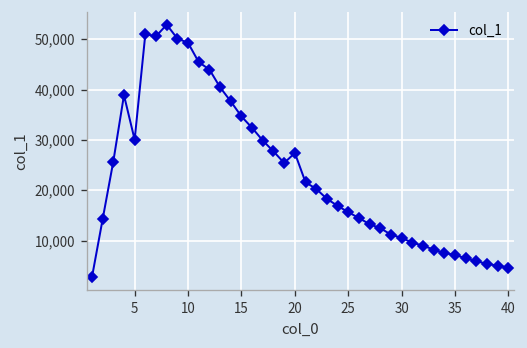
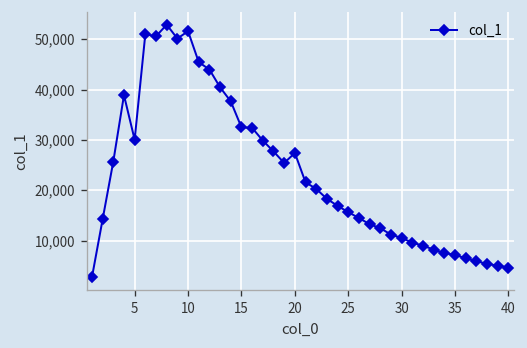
  {
    "5": "30,000",
-   "10": "49,000",
-   "15": "35,000",
+   "10": "52,000",
+   "15": "32,000",
    "20": "27,000",
    "25": "16,000",
    "30": "11,000",
    "35": "7,000",
    "40": "5,000"
  }
